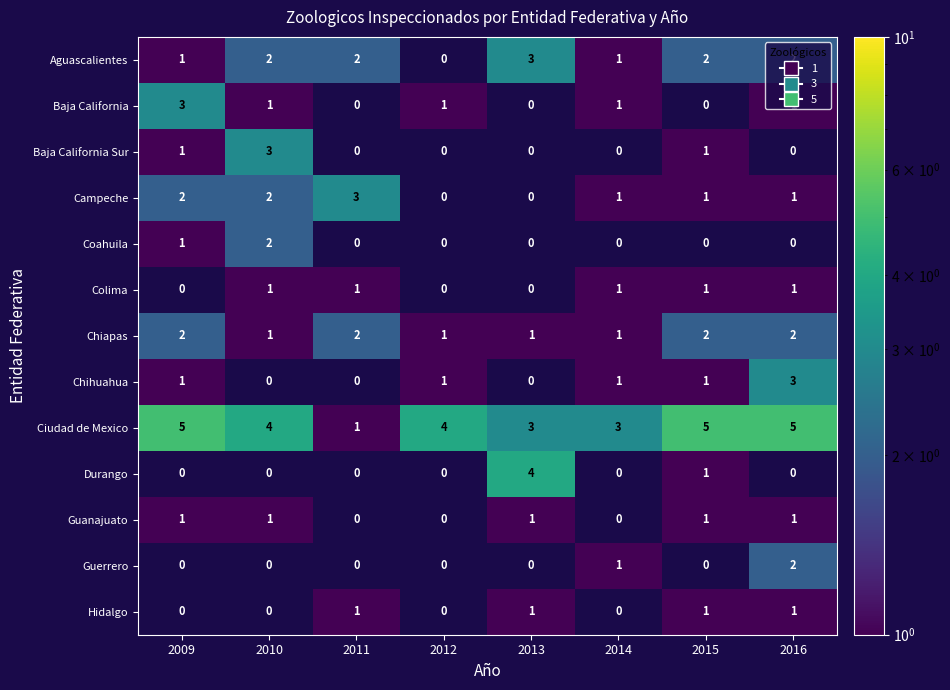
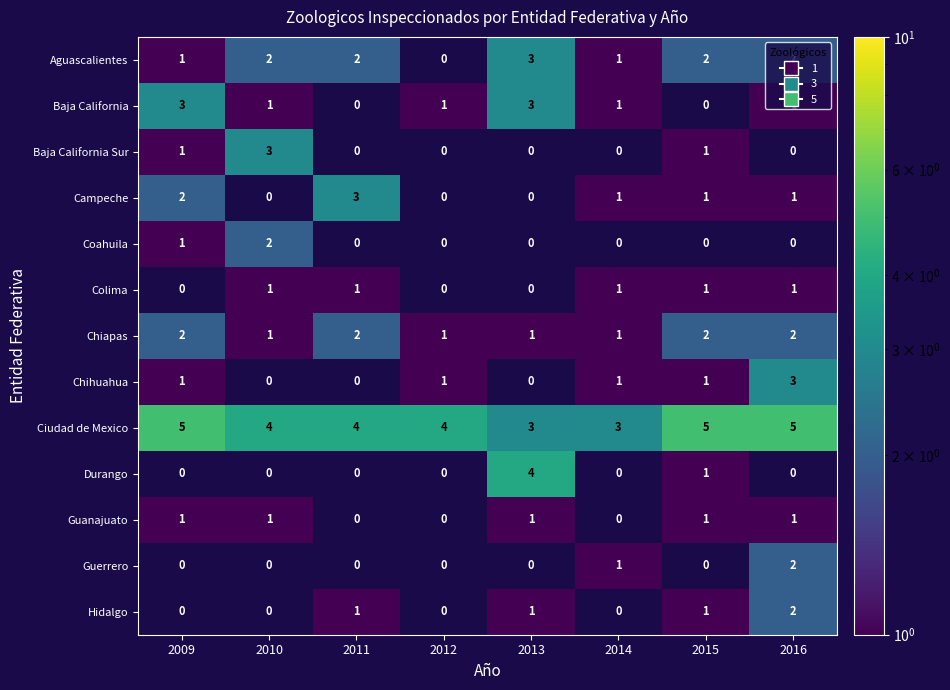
  {
    "Aguascalientes": {
      "2009": 1,
      "2010": 2,
      "2011": 2,
      "2012": 0,
      "2013": 3,
      "2014": 1,
      "2015": 2
    },
    "Baja California": {
      "2009": 3,
      "2010": 1,
      "2011": 0,
      "2012": 1,
-     "2013": 0,
+     "2013": 3,
      "2014": 1,
      "2015": 0
    },
    "Baja California Sur": {
      "2009": 1,
      "2010": 3,
      "2011": 0,
      "2012": 0,
      "2013": 0,
      "2014": 0,
      "2015": 1,
      "2016": 0
    },
    "Campeche": {
      "2009": 2,
-     "2010": 2,
+     "2010": 0,
      "2011": 3,
      "2012": 0,
      "2013": 0,
      "2014": 1,
      "2015": 1,
      "2016": 1
    },
    "Coahuila": {
      "2009": 1,
      "2010": 2,
      "2011": 0,
      "2012": 0,
      "2013": 0,
      "2014": 0,
      "2015": 0,
      "2016": 0
    },
    "Colima": {
      "2009": 0,
      "2010": 1,
      "2011": 1,
      "2012": 0,
      "2013": 0,
      "2014": 1,
      "2015": 1,
      "2016": 1
    },
    "Chiapas": {
      "2009": 2,
      "2010": 1,
      "2011": 2,
      "2012": 1,
      "2013": 1,
      "2014": 1,
      "2015": 2,
      "2016": 2
    },
    "Chihuahua": {
      "2009": 1,
      "2010": 0,
      "2011": 0,
      "2012": 1,
      "2013": 0,
      "2014": 1,
      "2015": 1,
      "2016": 3
    },
    "Ciudad de Mexico": {
      "2009": 5,
      "2010": 4,
-     "2011": 1,
+     "2011": 4,
      "2012": 4,
      "2013": 3,
      "2014": 3,
      "2015": 5,
      "2016": 5
    },
    "Durango": {
      "2009": 0,
      "2010": 0,
      "2011": 0,
      "2012": 0,
      "2013": 4,
      "2014": 0,
      "2015": 1,
      "2016": 0
    },
    "Guanajuato": {
      "2009": 1,
      "2010": 1,
      "2011": 0,
      "2012": 0,
      "2013": 1,
      "2014": 0,
      "2015": 1,
      "2016": 1
    },
    "Guerrero": {
      "2009": 0,
      "2010": 0,
      "2011": 0,
      "2012": 0,
      "2013": 0,
      "2014": 1,
      "2015": 0,
      "2016": 2
    },
    "Hidalgo": {
      "2009": 0,
      "2010": 0,
      "2011": 1,
      "2012": 0,
      "2013": 1,
      "2014": 0,
      "2015": 1,
-     "2016": 1
+     "2016": 2
    }
  }
